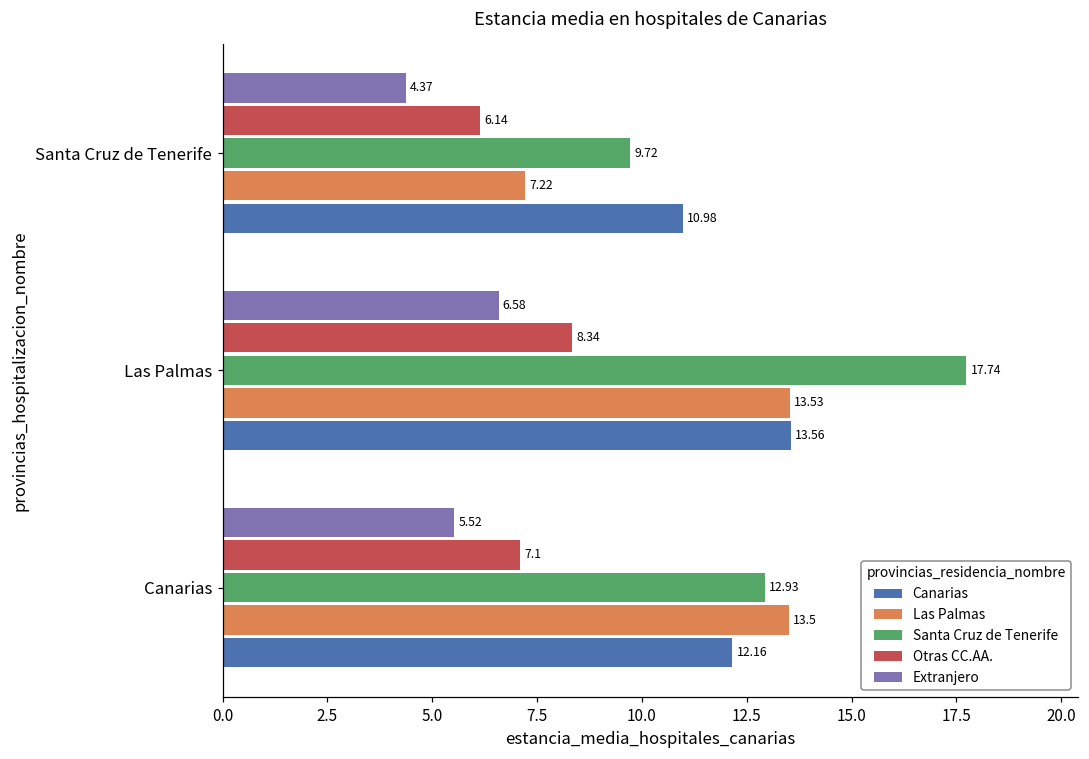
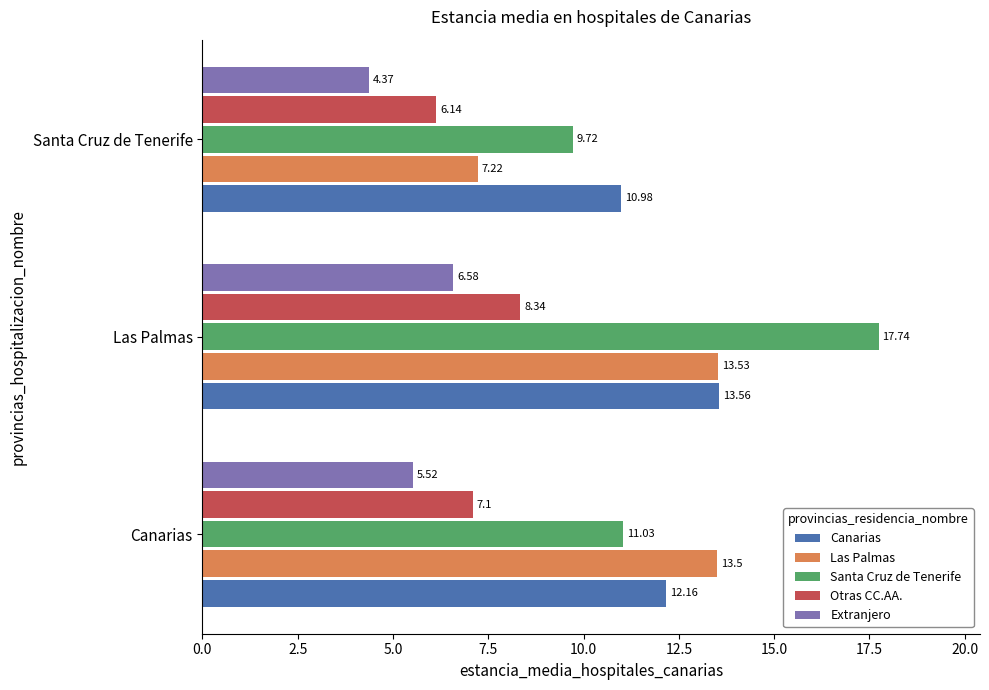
  {
    "Santa Cruz de Tenerife": {
      "Santa Cruz de Tenerife": 9.72,
      "Las Palmas": 17.74,
-     "Canarias": 12.93
+     "Canarias": 11.03
    }
  }
